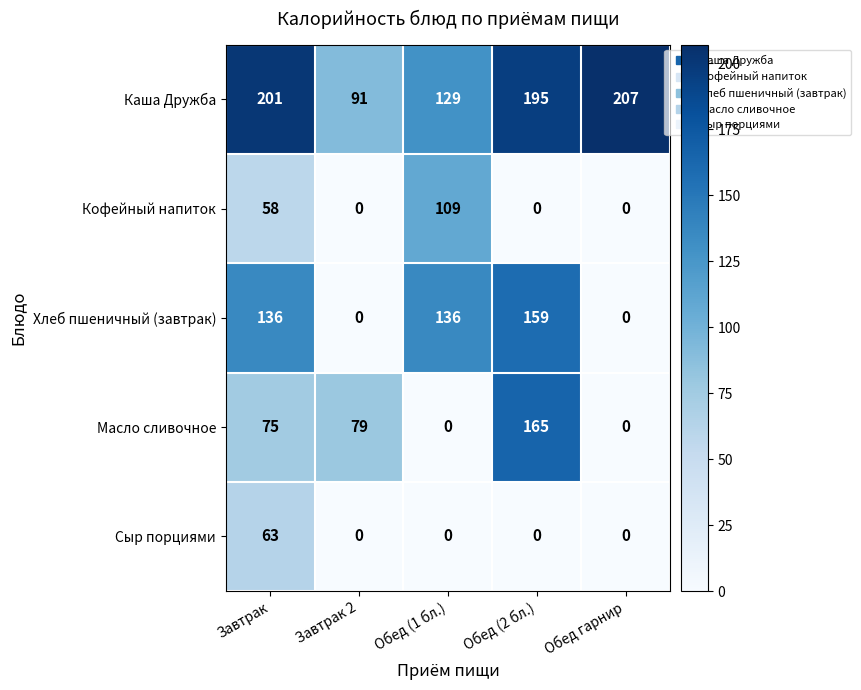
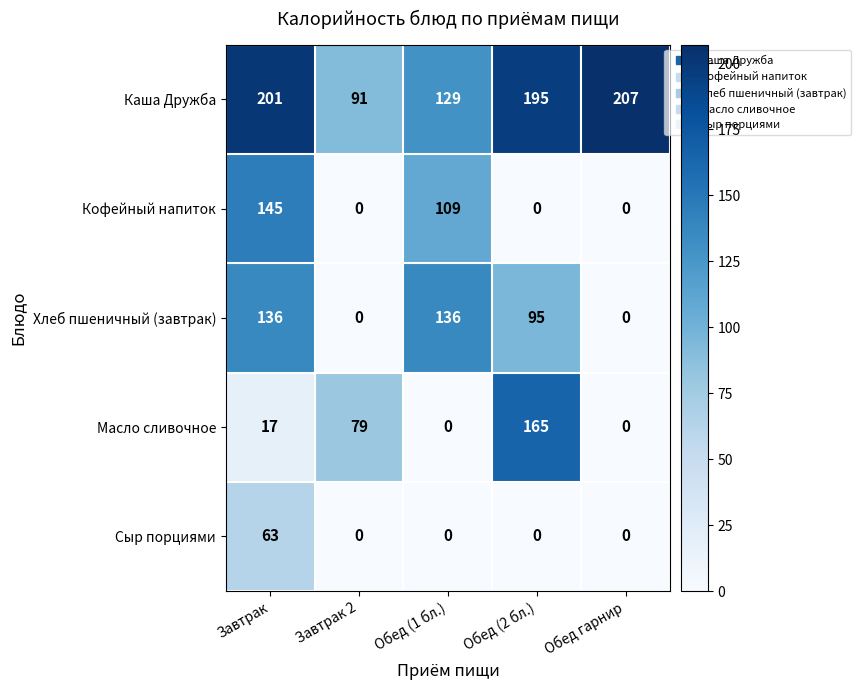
  {
    "Каша Дружба": {
      "Завтрак": 201,
      "Завтрак 2": 91,
      "Обед (1 бл.)": 129,
      "Обед (2 бл.)": 195,
      "Обед гарнир": 207
    },
    "Кофейный напиток": {
-     "Завтрак": 58,
+     "Завтрак": 145,
      "Завтрак 2": 0,
      "Обед (1 бл.)": 109,
      "Обед (2 бл.)": 0,
      "Обед гарнир": 0
    },
    "Хлеб пшеничный (завтрак)": {
      "Завтрак": 136,
      "Завтрак 2": 0,
      "Обед (1 бл.)": 136,
-     "Обед (2 бл.)": 159,
+     "Обед (2 бл.)": 95,
      "Обед гарнир": 0
    },
    "Масло сливочное": {
-     "Завтрак": 75,
+     "Завтрак": 17,
      "Завтрак 2": 79,
      "Обед (1 бл.)": 0,
      "Обед (2 бл.)": 165,
      "Обед гарнир": 0
    },
    "Сыр порциями": {
      "Завтрак": 63,
      "Завтрак 2": 0,
      "Обед (1 бл.)": 0,
      "Обед (2 бл.)": 0,
      "Обед гарнир": 0
    }
  }
